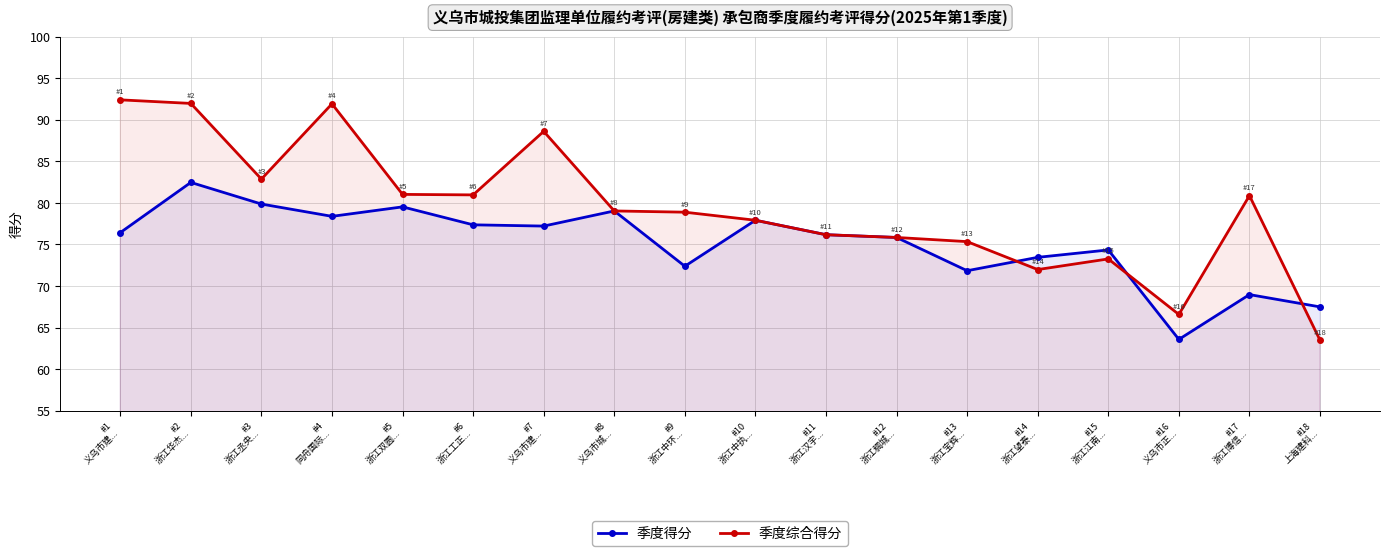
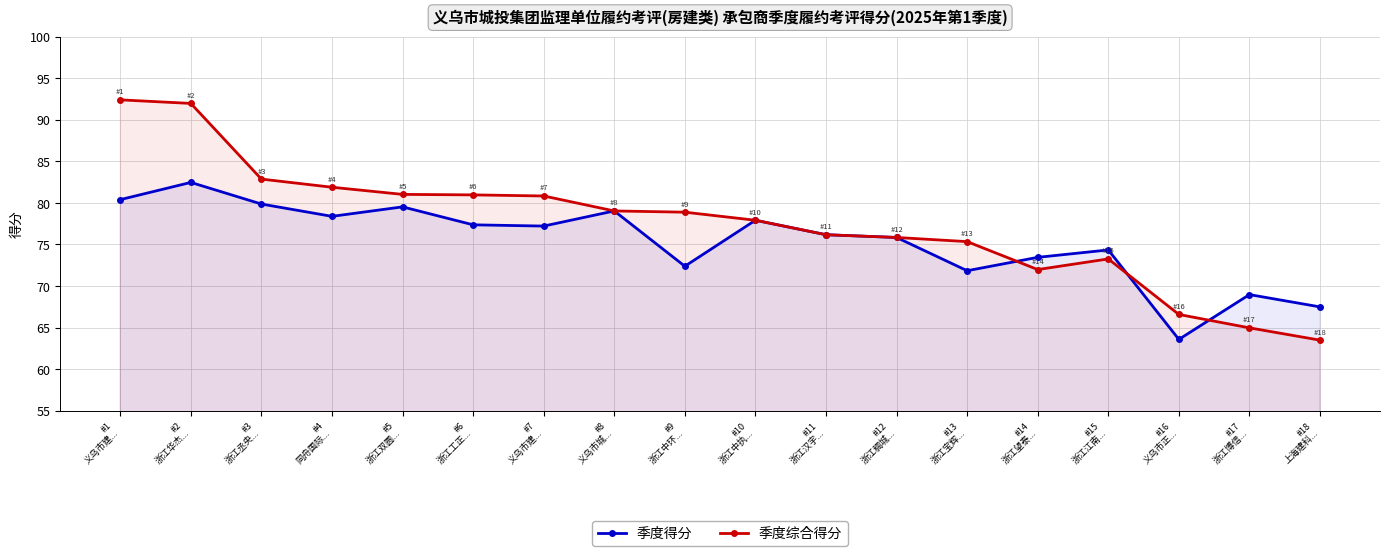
  {
    "季度得分": {
-     "#1 义乌市建...": 76,
+     "#1 义乌市建...": 80,
      "#2 浙江华杰...": 82,
      "#3 浙江丞央...": 80,
      "#4 同舟国际...": 78,
      "#5 浙江双圆...": 80,
      "#6 浙江工正...": 77,
      "#7 义乌市建...": 77,
      "#9 浙江中环...": 72,
      "#13 浙江宝辉...": 72,
      "#16 义乌市正...": 64,
      "#17 浙江博信...": 69,
      "#18 上海建科...": 67
    },
    "季度综合得分": {
-     "#4 同舟国际...": 92,
-     "#7 义乌市建...": 89,
+     "#4 同舟国际...": 82,
+     "#7 义乌市建...": 81,
      "#14 浙江望泰...": 72,
      "#15 浙江江南...": 73,
-     "#17 浙江博信...": 81
+     "#17 浙江博信...": 65
    }
  }
